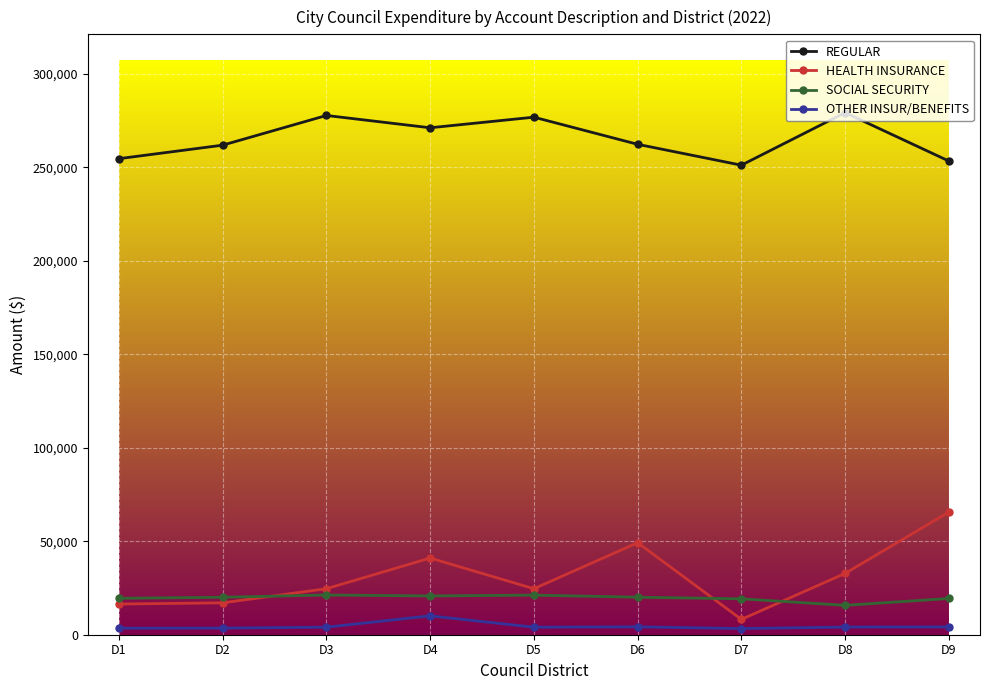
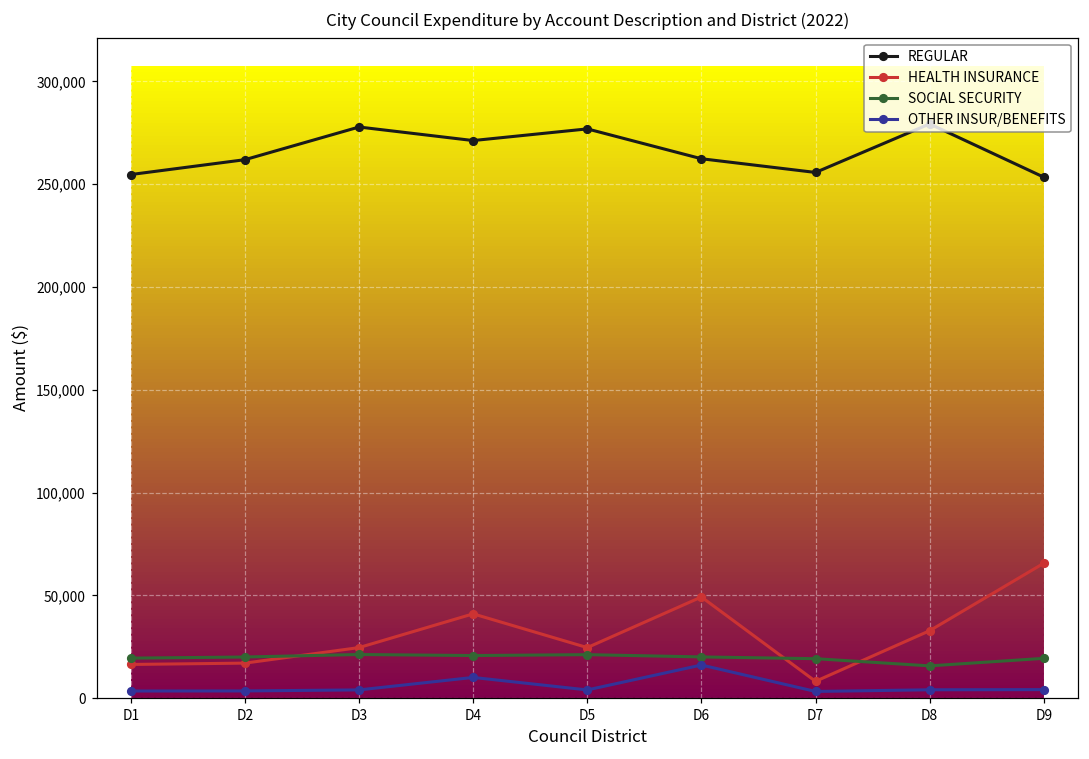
  {
    "REGULAR": {
      "D1": "255,000",
      "D2": "262,000",
      "D3": "278,000",
      "D4": "271,000",
      "D5": "277,000",
      "D6": "262,000",
-     "D7": "251,000",
+     "D7": "256,000",
      "D9": "253,000"
    },
    "HEALTH INSURANCE": {
      "D1": "16,000",
      "D2": "17,000",
      "D3": "25,000",
      "D4": "41,000",
      "D5": "25,000",
      "D6": "49,000",
      "D7": "8,000",
      "D8": "33,000",
      "D9": "66,000"
    },
    "SOCIAL SECURITY": {
      "D1": "19,000",
      "D2": "20,000",
      "D3": "21,000",
      "D4": "21,000",
      "D5": "21,000",
      "D6": "20,000",
      "D7": "19,000",
      "D8": "16,000",
      "D9": "19,000"
    },
    "OTHER INSUR/BENEFITS": {
      "D1": "3,000",
      "D2": "4,000",
      "D3": "4,000",
      "D4": "10,000",
      "D5": "4,000",
-     "D6": "4,000",
+     "D6": "16,000",
      "D7": "3,000",
      "D8": "4,000",
      "D9": "4,000"
    }
  }
